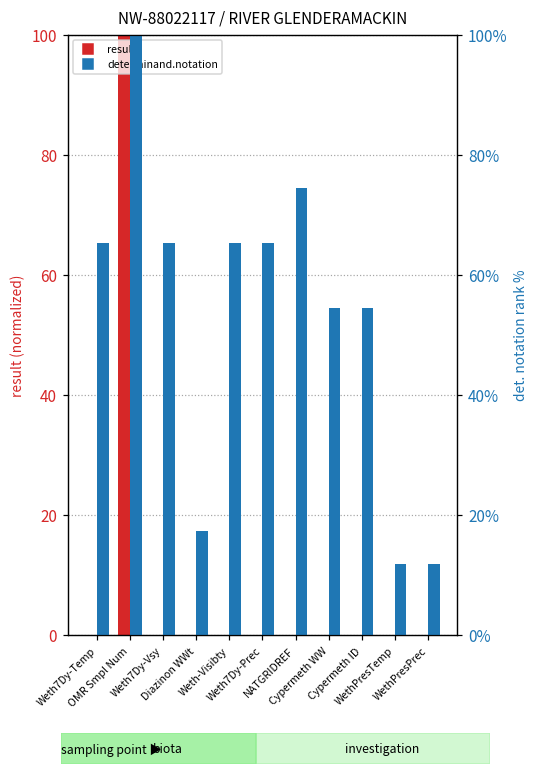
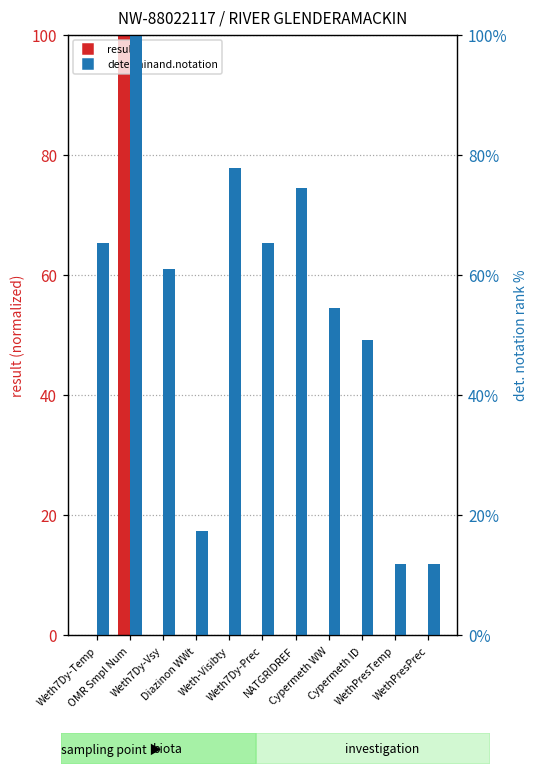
  {
    "result": {
      "OMR Smpl Num": "100"
    },
    "determinand.notation": {
      "Weth7Dy-Temp": "65%",
      "OMR Smpl Num": "100%",
-     "Weth7Dy-Vsy": "65%",
+     "Weth7Dy-Vsy": "61%",
      "Diazinon WWt": "17%",
-     "Weth-Visibty": "65%",
+     "Weth-Visibty": "78%",
      "Weth7Dy-Prec": "65%",
      "NATGRIDREF": "74%",
      "Cypermeth WW": "54%",
-     "Cypermeth ID": "55%",
+     "Cypermeth ID": "49%",
      "WethPresTemp": "12%",
      "WethPresPrec": "12%"
    }
  }
